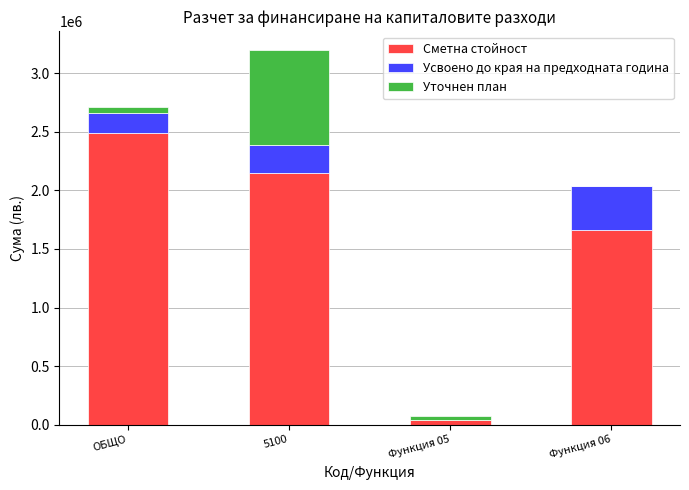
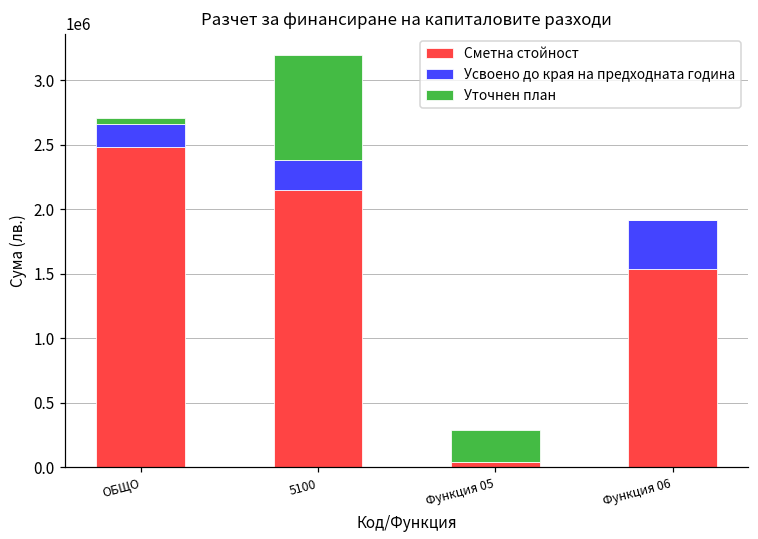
  {
    "Сметна стойност": {
      "ОБЩО": 2490000,
      "5100": 2150000,
      "Функция 05": 40000,
-     "Функция 06": 1660000
+     "Функция 06": 1540000
    },
    "Усвоено до края на предходната година": {
      "ОБЩО": 180000,
      "5100": 240000,
      "Функция 05": 0,
      "Функция 06": 380000
    },
    "Уточнен план": {
      "ОБЩО": 50000,
      "5100": 810000,
-     "Функция 05": 40000,
+     "Функция 05": 250000,
      "Функция 06": 0
    }
  }
